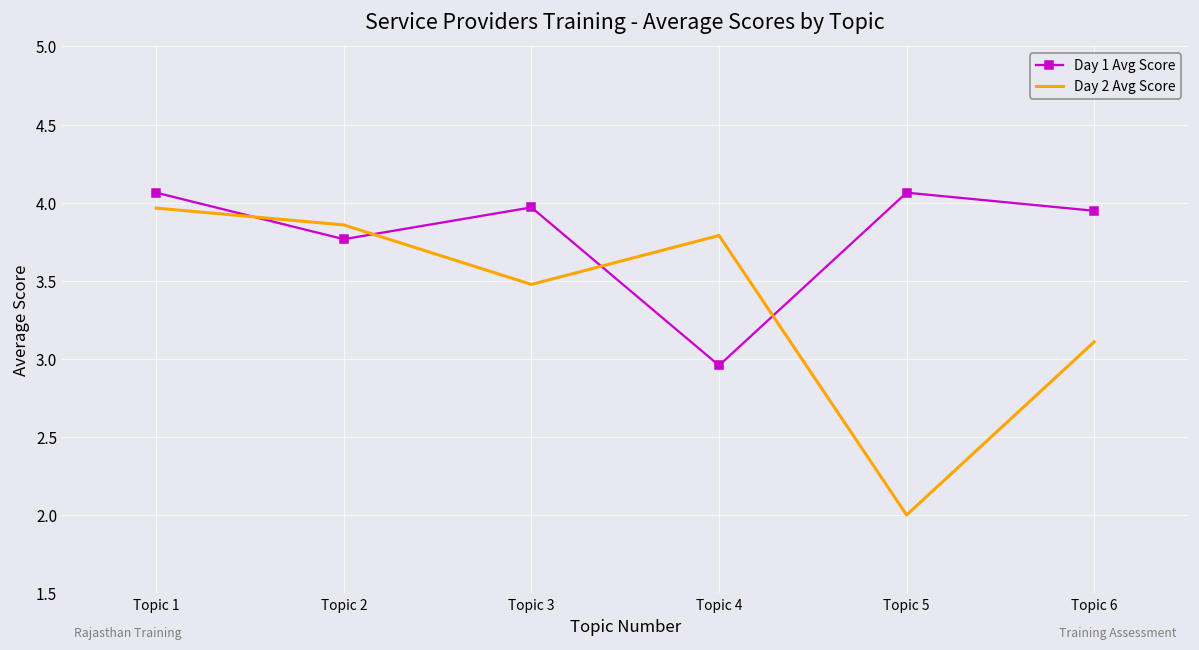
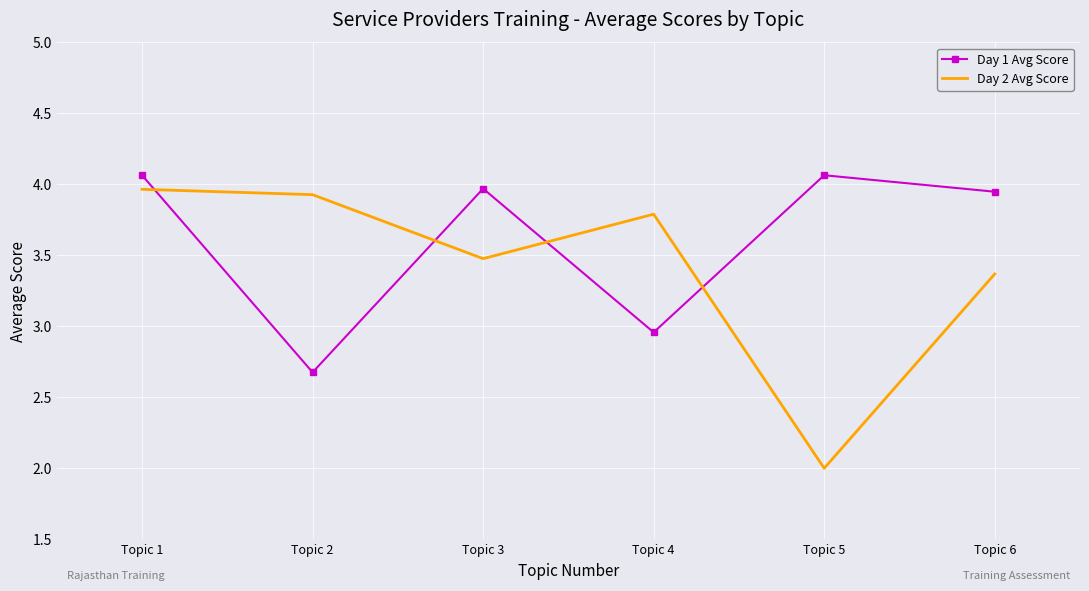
  {
    "Day 1 Avg Score": {
      "Topic 1": 4.06,
-     "Topic 2": 3.77,
+     "Topic 2": 2.68,
      "Topic 3": 3.97,
      "Topic 4": 2.96,
      "Topic 5": 4.06,
      "Topic 6": 3.95
    },
    "Day 2 Avg Score": {
      "Topic 1": 3.96,
-     "Topic 2": 3.86,
+     "Topic 2": 3.93,
      "Topic 3": 3.48,
      "Topic 4": 3.79,
      "Topic 5": 2.00,
-     "Topic 6": 3.11
+     "Topic 6": 3.37
    }
  }
